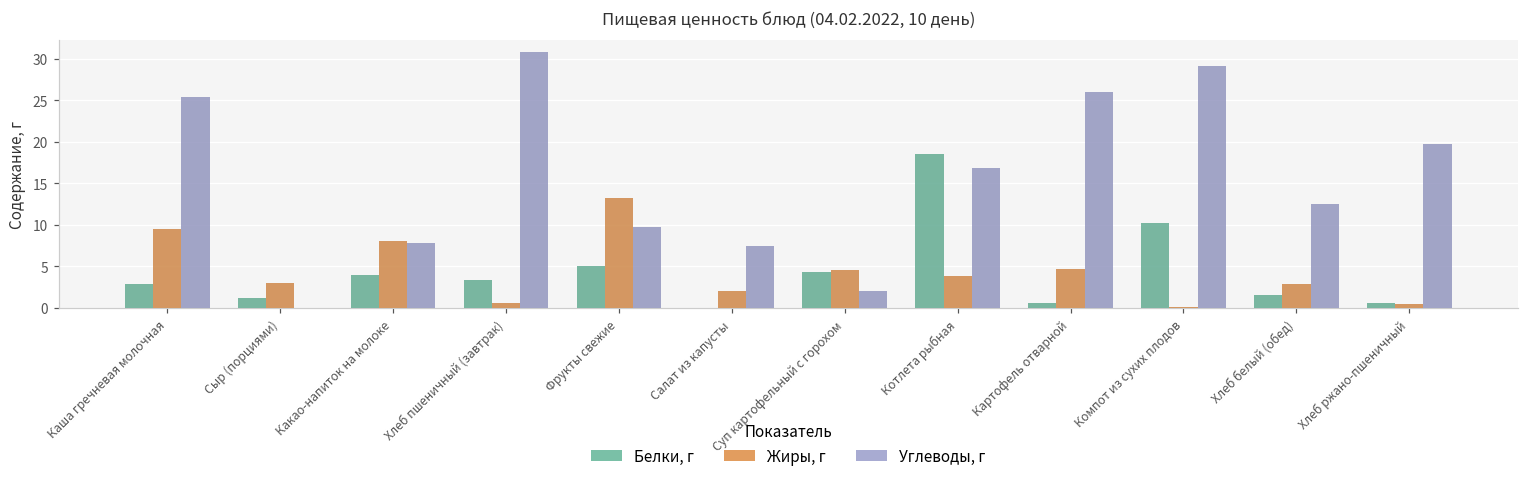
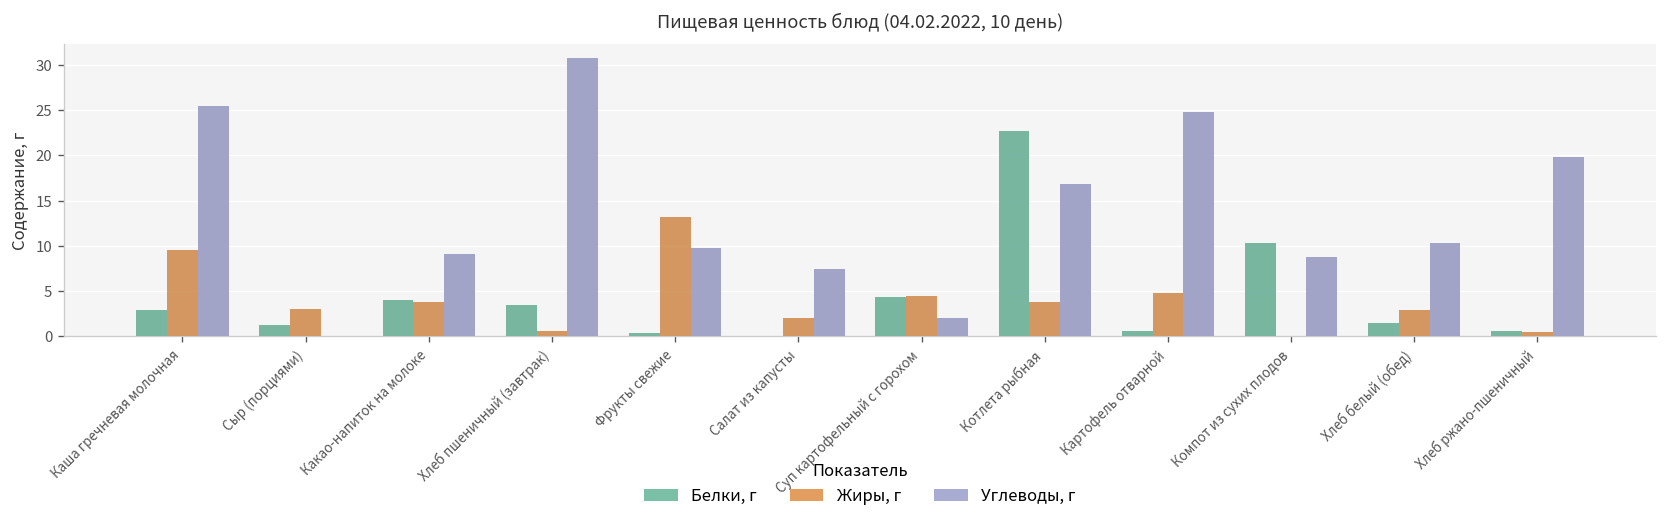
  {
    "Белки, г": {
      "Каша гречневая молочная": 3,
      "Сыр (порциями)": 1,
      "Какао-напиток на молоке": 4,
      "Хлеб пшеничный (завтрак)": 3,
-     "Фрукты свежие": 5,
+     "Фрукты свежие": 0,
      "Салат из капусты": 0,
      "Суп картофельный с горохом": 4,
-     "Котлета рыбная": 19,
+     "Котлета рыбная": 23,
      "Картофель отварной": 1,
      "Компот из сухих плодов": 10,
      "Хлеб белый (обед)": 2,
      "Хлеб ржано-пшеничный": 1
    },
    "Жиры, г": {
      "Каша гречневая молочная": 10,
      "Сыр (порциями)": 3,
-     "Какао-напиток на молоке": 8,
+     "Какао-напиток на молоке": 4,
      "Хлеб пшеничный (завтрак)": 1,
      "Фрукты свежие": 13,
      "Салат из капусты": 2,
      "Суп картофельный с горохом": 5,
      "Котлета рыбная": 4,
      "Картофель отварной": 5,
      "Хлеб белый (обед)": 3,
      "Хлеб ржано-пшеничный": 0
    },
    "Углеводы, г": {
      "Каша гречневая молочная": 25,
      "Сыр (порциями)": 0,
-     "Какао-напиток на молоке": 8,
+     "Какао-напиток на молоке": 9,
      "Хлеб пшеничный (завтрак)": 31,
      "Фрукты свежие": 10,
      "Салат из капусты": 7,
      "Суп картофельный с горохом": 2,
      "Котлета рыбная": 17,
-     "Картофель отварной": 26,
-     "Компот из сухих плодов": 29,
-     "Хлеб белый (обед)": 13,
+     "Картофель отварной": 25,
+     "Компот из сухих плодов": 9,
+     "Хлеб белый (обед)": 10,
      "Хлеб ржано-пшеничный": 20
    }
  }
